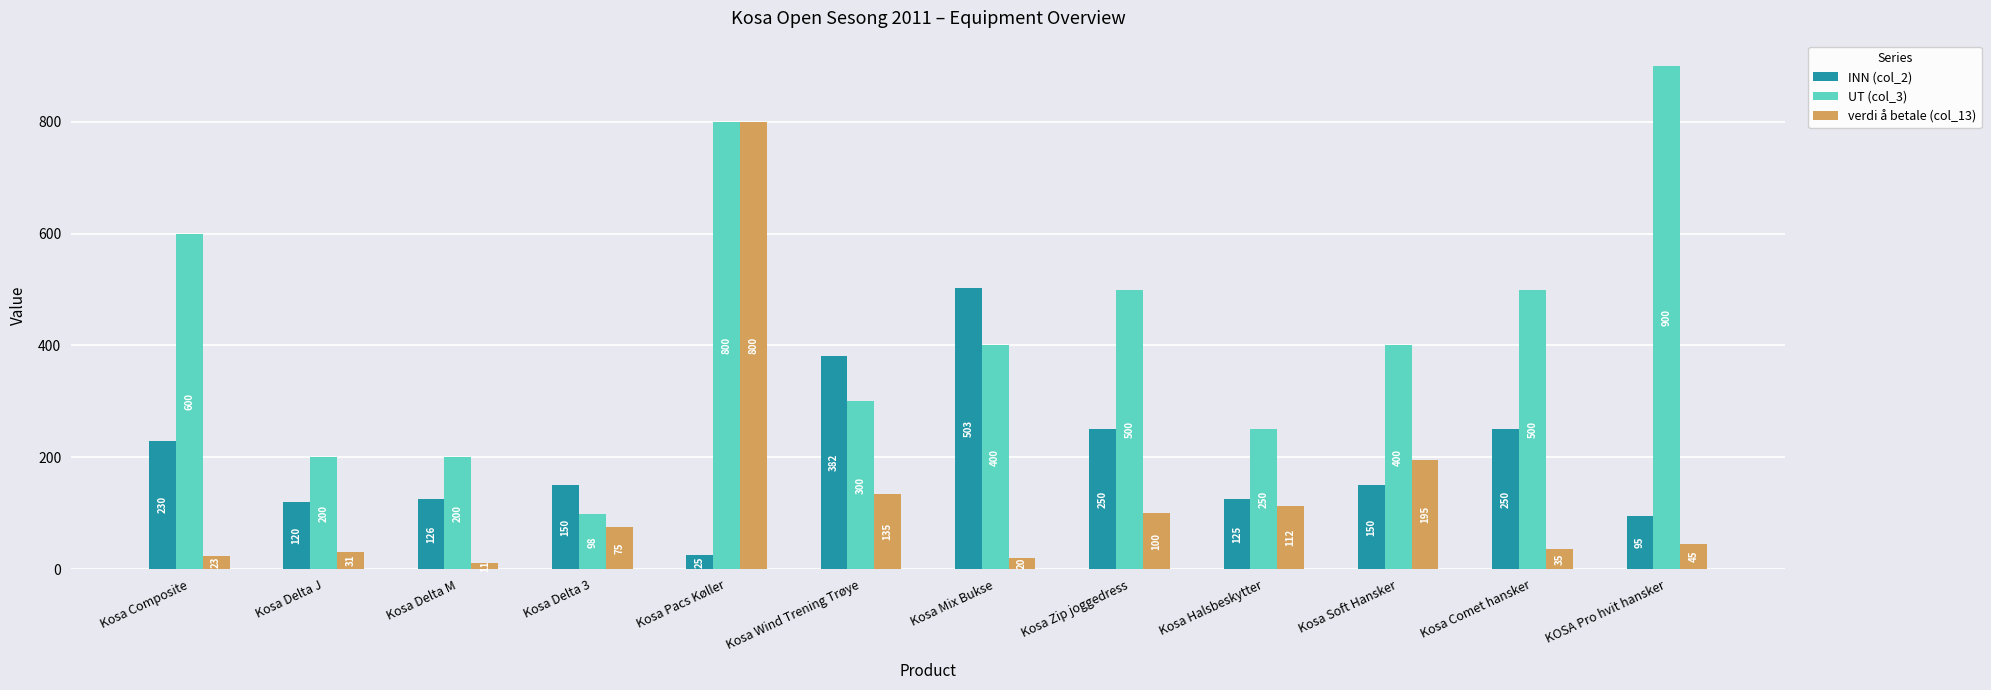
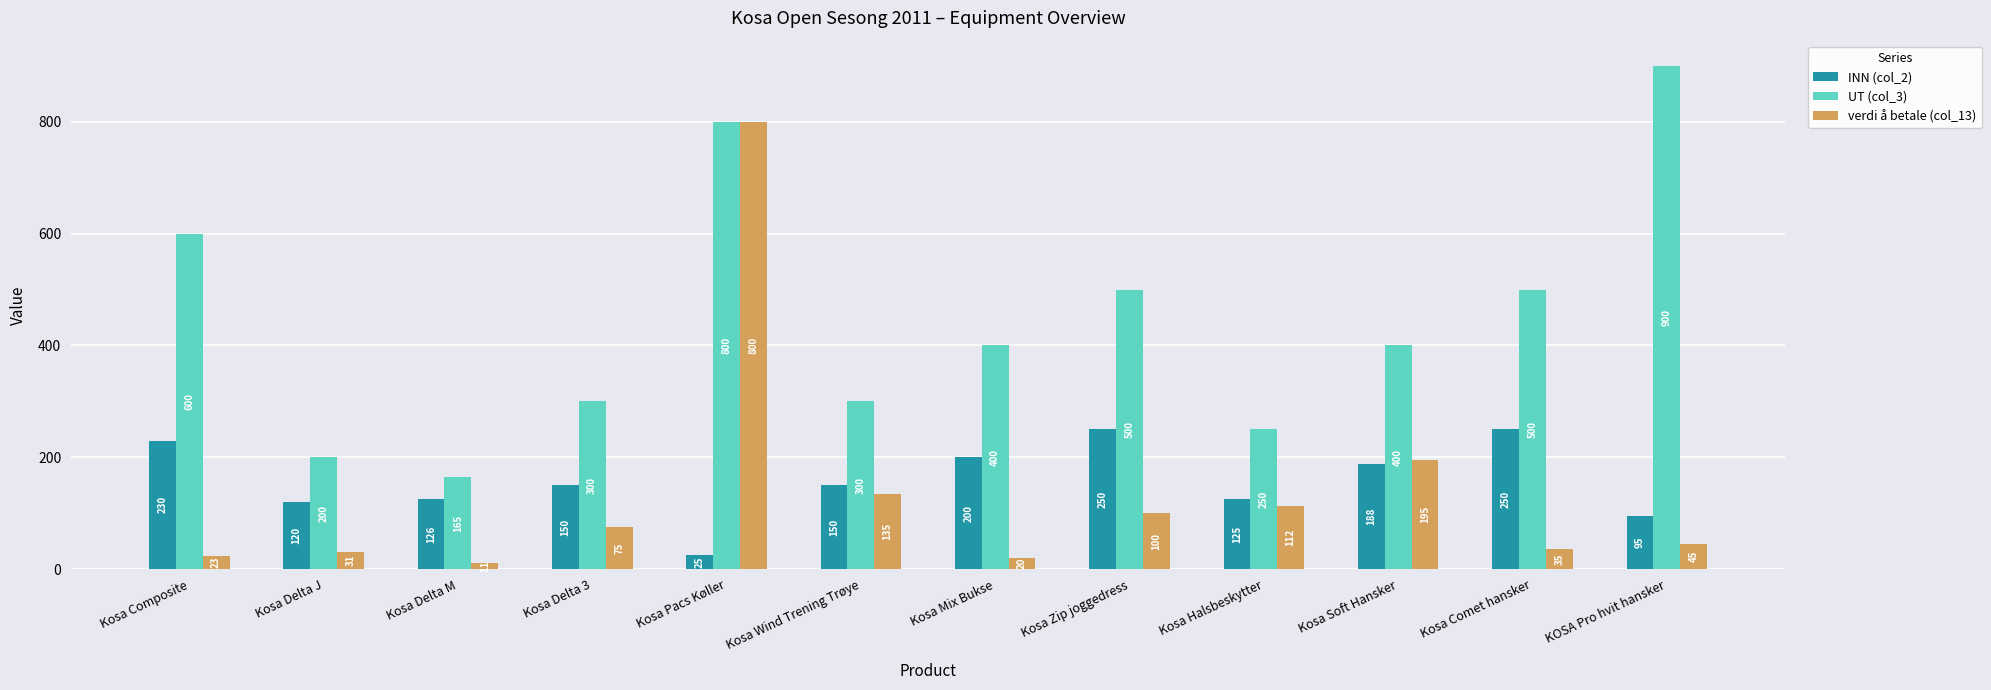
  {
    "INN (col_2)": {
      "Kosa Composite": 230,
      "Kosa Delta J": 120,
      "Kosa Delta M": 126,
      "Kosa Delta 3": 150,
      "Kosa Pacs Køller": 25,
-     "Kosa Wind Trening Trøye": 382,
-     "Kosa Mix Bukse": 503,
+     "Kosa Wind Trening Trøye": 150,
+     "Kosa Mix Bukse": 200,
      "Kosa Zip joggedress": 250,
      "Kosa Halsbeskytter": 125,
-     "Kosa Soft Hansker": 150,
+     "Kosa Soft Hansker": 188,
      "Kosa Comet hansker": 250,
      "KOSA Pro hvit hansker": 95
    },
    "UT (col_3)": {
      "Kosa Composite": 600,
      "Kosa Delta J": 200,
-     "Kosa Delta M": 200,
-     "Kosa Delta 3": 98,
+     "Kosa Delta M": 165,
+     "Kosa Delta 3": 300,
      "Kosa Pacs Køller": 800,
      "Kosa Wind Trening Trøye": 300,
      "Kosa Mix Bukse": 400,
      "Kosa Zip joggedress": 500,
      "Kosa Halsbeskytter": 250,
      "Kosa Soft Hansker": 400,
      "Kosa Comet hansker": 500,
      "KOSA Pro hvit hansker": 900
    },
    "verdi å betale (col_13)": {
      "Kosa Composite": 23,
      "Kosa Delta J": 31,
      "Kosa Delta 3": 75,
      "Kosa Pacs Køller": 800,
      "Kosa Wind Trening Trøye": 135,
      "Kosa Mix Bukse": 20,
      "Kosa Zip joggedress": 100,
      "Kosa Halsbeskytter": 112,
      "Kosa Soft Hansker": 195,
      "Kosa Comet hansker": 35,
      "KOSA Pro hvit hansker": 45
    }
  }
